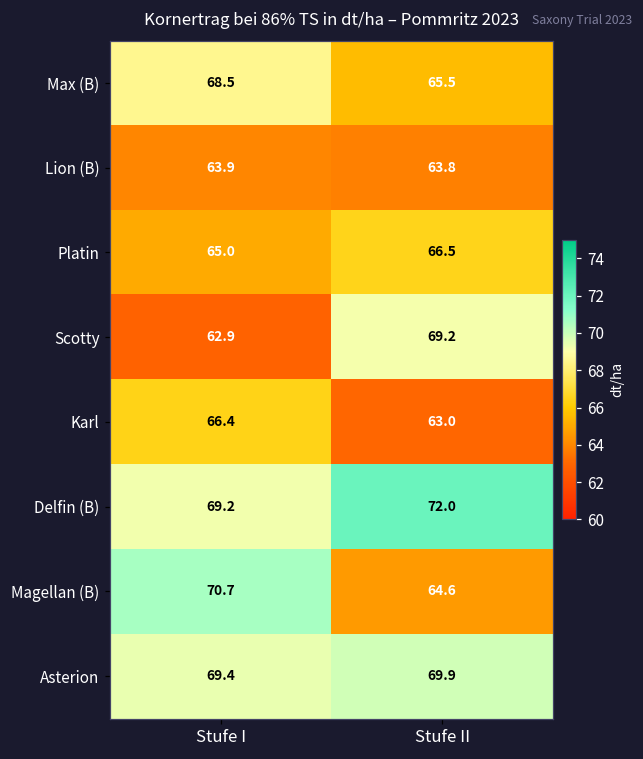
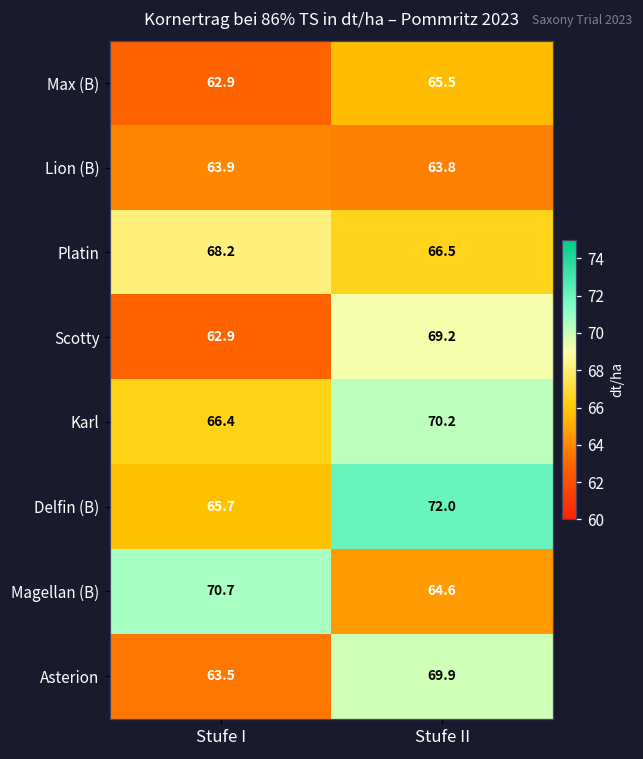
  {
    "Max (B)": {
-     "Stufe I": 68.5,
+     "Stufe I": 62.9,
      "Stufe II": 65.5
    },
    "Lion (B)": {
      "Stufe I": 63.9,
      "Stufe II": 63.8
    },
    "Platin": {
-     "Stufe I": 65.0,
+     "Stufe I": 68.2,
      "Stufe II": 66.5
    },
    "Scotty": {
      "Stufe I": 62.9,
      "Stufe II": 69.2
    },
    "Karl": {
      "Stufe I": 66.4,
-     "Stufe II": 63.0
+     "Stufe II": 70.2
    },
    "Delfin (B)": {
-     "Stufe I": 69.2,
+     "Stufe I": 65.7,
      "Stufe II": 72.0
    },
    "Magellan (B)": {
      "Stufe I": 70.7,
      "Stufe II": 64.6
    },
    "Asterion": {
-     "Stufe I": 69.4,
+     "Stufe I": 63.5,
      "Stufe II": 69.9
    }
  }
